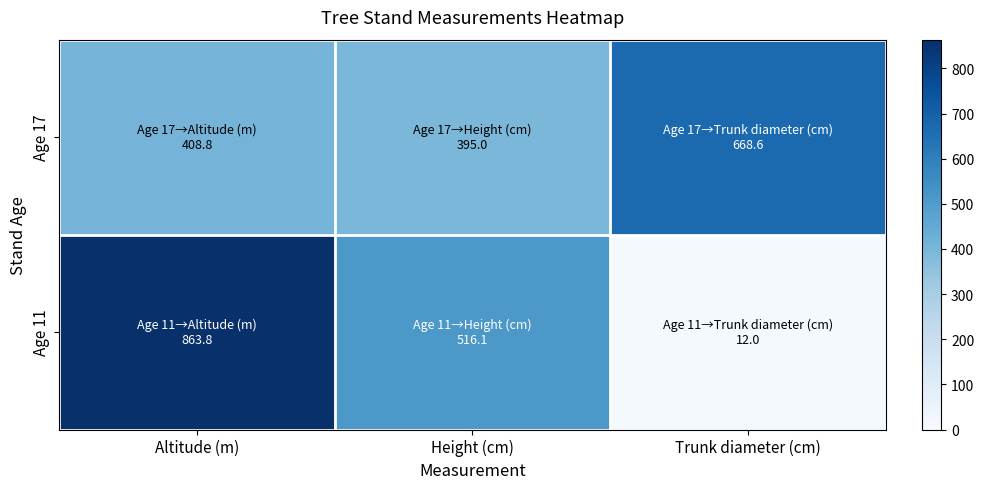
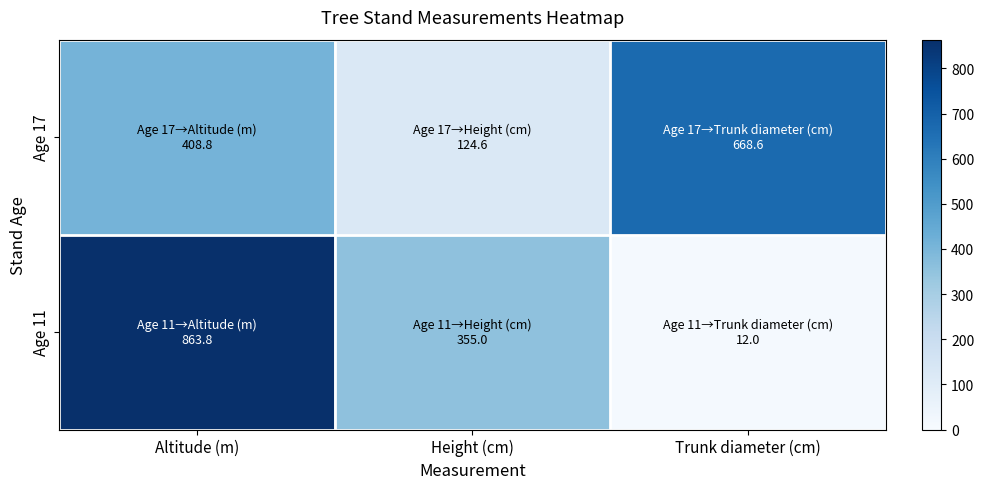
  {
    "Age 17": {
-     "Height (cm)": 395.0
+     "Height (cm)": 124.6
    },
    "Age 11": {
-     "Height (cm)": 516.1
+     "Height (cm)": 355.0
    }
  }
